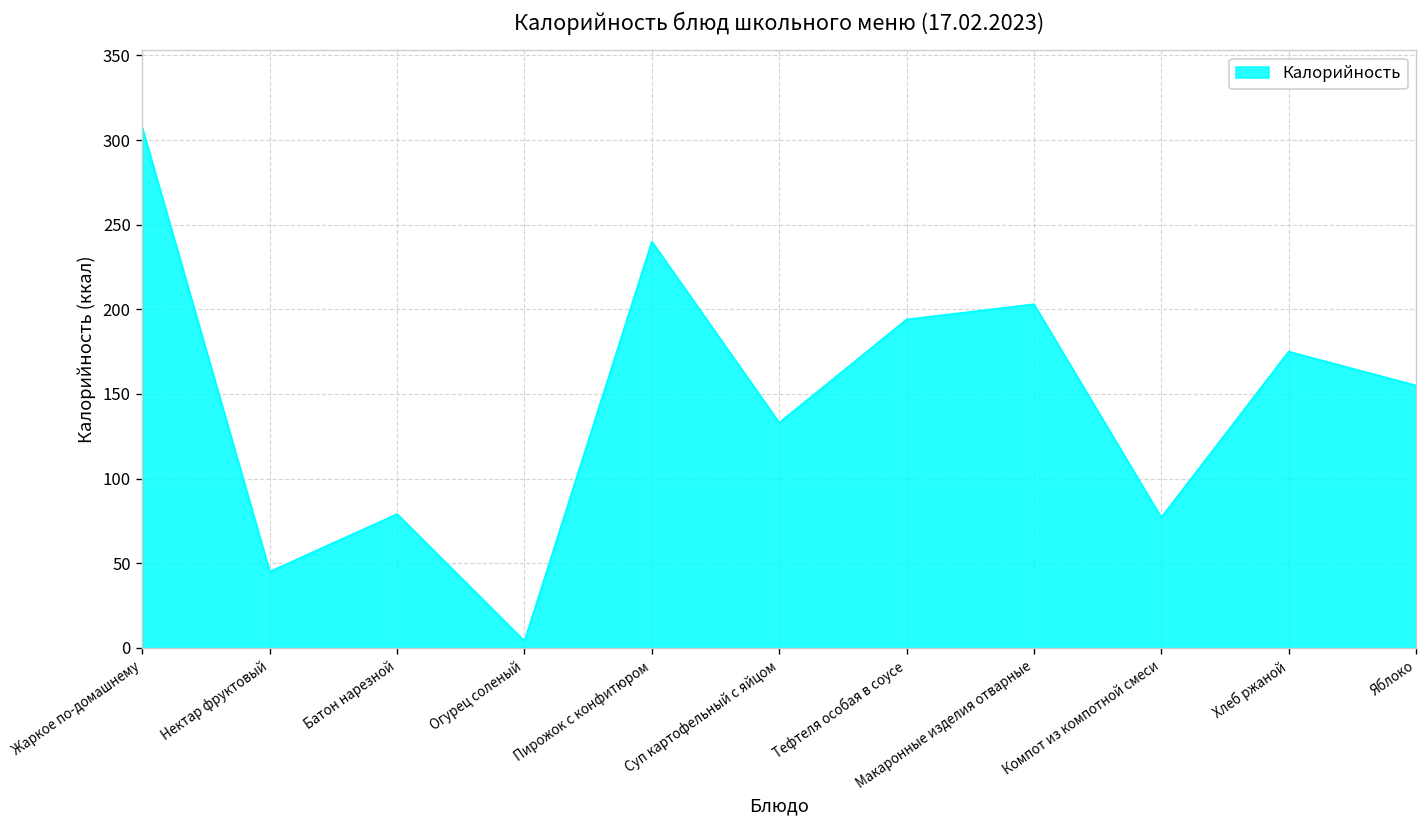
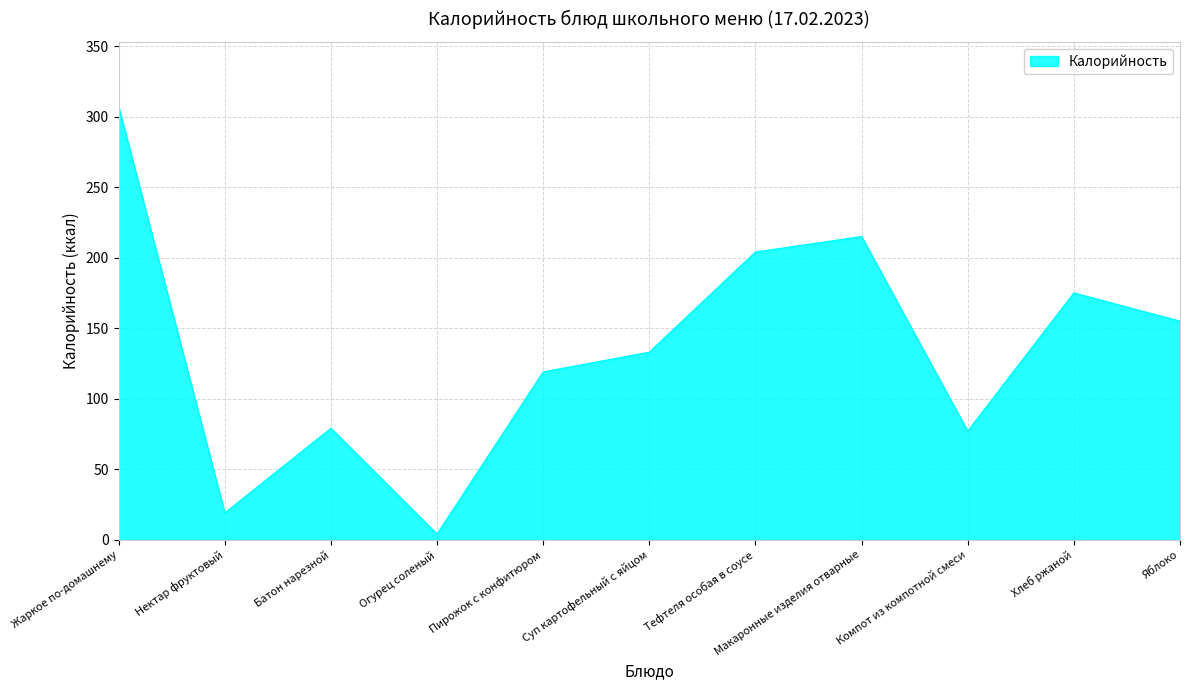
  {
    "Жаркое по-домашнему": 307,
-   "Нектар фруктовый": 45,
+   "Нектар фруктовый": 19,
    "Батон нарезной": 79,
    "Огурец соленый": 4,
-   "Пирожок с конфитюром": 240,
+   "Пирожок с конфитюром": 119,
    "Суп картофельный с яйцом": 133,
-   "Тефтеля особая в соусе": 194,
-   "Макаронные изделия отварные": 203,
+   "Тефтеля особая в соусе": 204,
+   "Макаронные изделия отварные": 215,
    "Компот из компотной смеси": 77,
    "Хлеб ржаной": 175,
    "Яблоко": 155
  }
